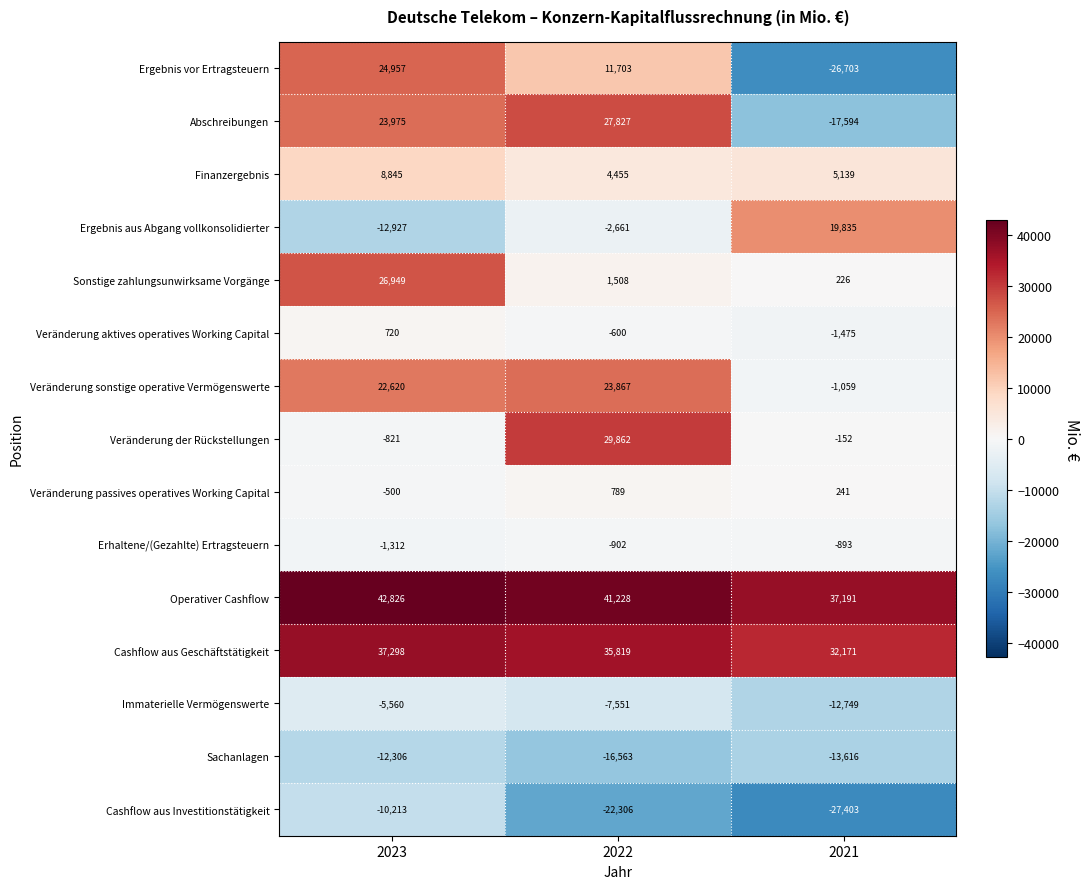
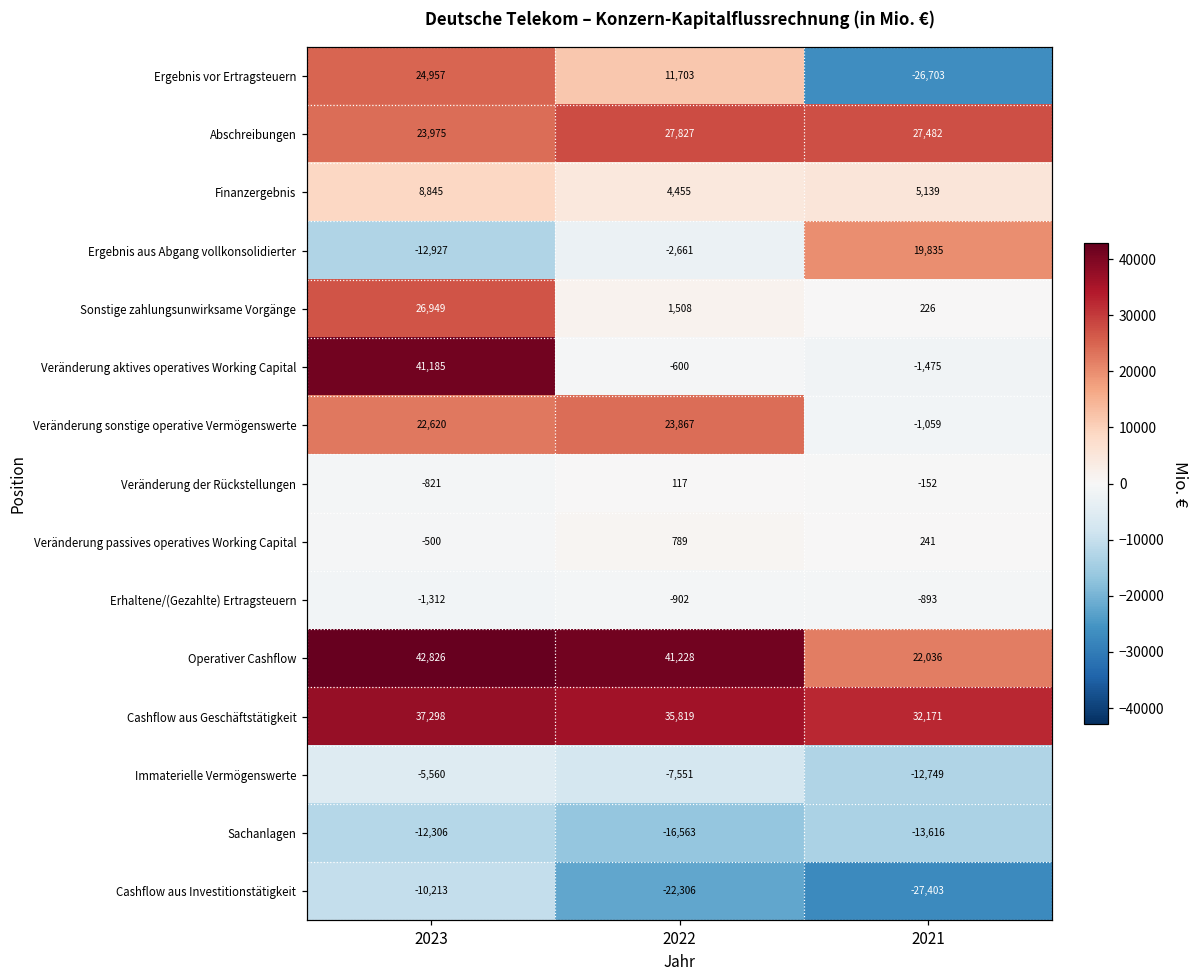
  {
    "Ergebnis vor Ertragsteuern": {
      "2023": "24,957",
      "2022": "11,703",
      "2021": "-26,703"
    },
    "Abschreibungen": {
      "2023": "23,975",
      "2022": "27,827",
-     "2021": "-17,594"
+     "2021": "27,482"
    },
    "Finanzergebnis": {
      "2023": "8,845",
      "2022": "4,455",
      "2021": "5,139"
    },
    "Ergebnis aus Abgang vollkonsolidierter": {
      "2023": "-12,927",
      "2022": "-2,661",
      "2021": "19,835"
    },
    "Sonstige zahlungsunwirksame Vorgänge": {
      "2023": "26,949",
      "2022": "1,508",
      "2021": "226"
    },
    "Veränderung aktives operatives Working Capital": {
-     "2023": "720",
+     "2023": "41,185",
      "2022": "-600",
      "2021": "-1,475"
    },
    "Veränderung sonstige operative Vermögenswerte": {
      "2023": "22,620",
      "2022": "23,867",
      "2021": "-1,059"
    },
    "Veränderung der Rückstellungen": {
      "2023": "-821",
-     "2022": "29,862",
+     "2022": "117",
      "2021": "-152"
    },
    "Veränderung passives operatives Working Capital": {
      "2023": "-500",
      "2022": "789",
      "2021": "241"
    },
    "Erhaltene/(Gezahlte) Ertragsteuern": {
      "2023": "-1,312",
      "2022": "-902",
      "2021": "-893"
    },
    "Operativer Cashflow": {
      "2023": "42,826",
      "2022": "41,228",
-     "2021": "37,191"
+     "2021": "22,036"
    },
    "Cashflow aus Geschäftstätigkeit": {
      "2023": "37,298",
      "2022": "35,819",
      "2021": "32,171"
    },
    "Immaterielle Vermögenswerte": {
      "2023": "-5,560",
      "2022": "-7,551",
      "2021": "-12,749"
    },
    "Sachanlagen": {
      "2023": "-12,306",
      "2022": "-16,563",
      "2021": "-13,616"
    },
    "Cashflow aus Investitionstätigkeit": {
      "2023": "-10,213",
      "2022": "-22,306",
      "2021": "-27,403"
    }
  }
